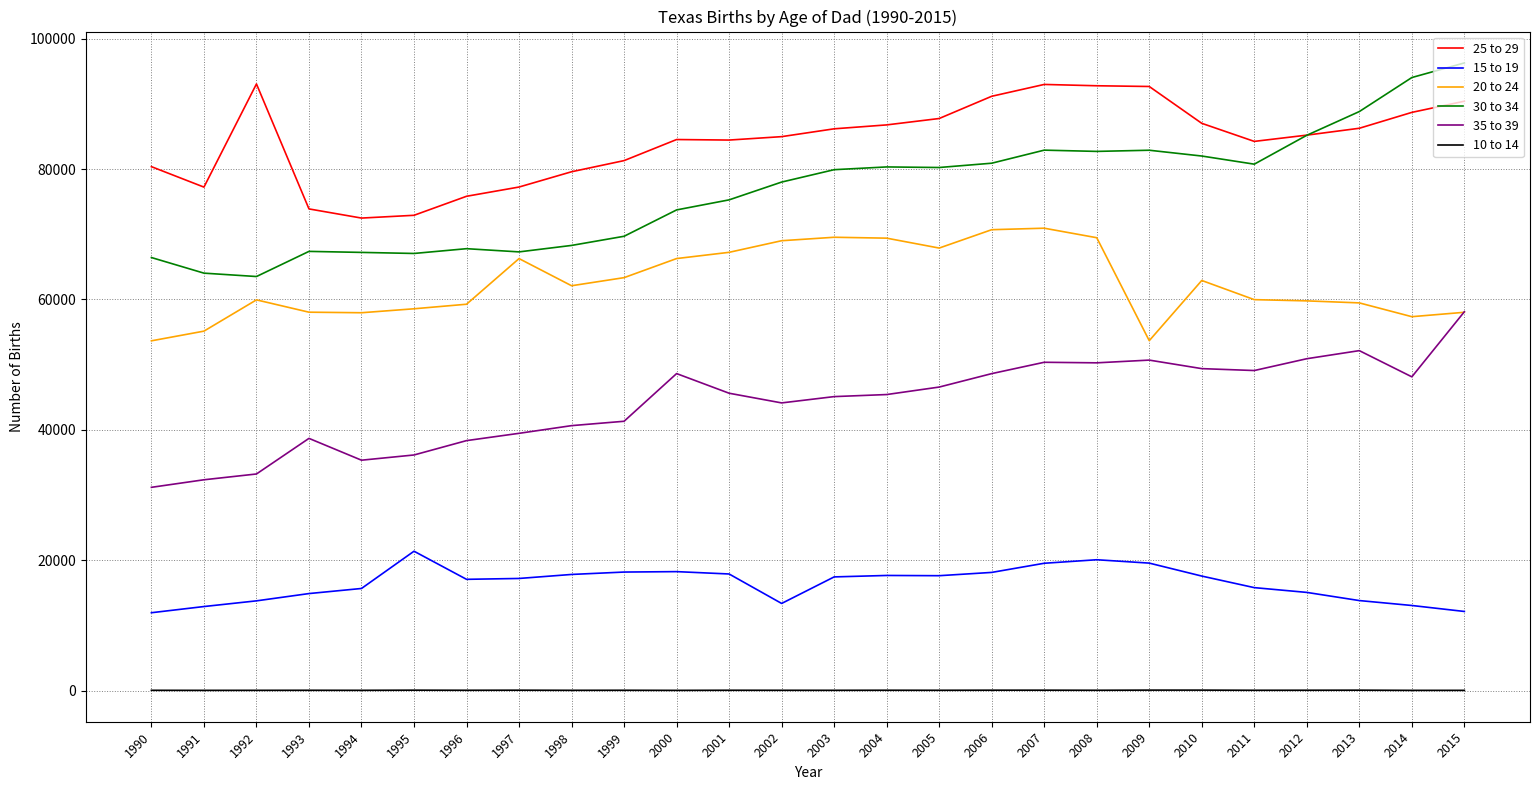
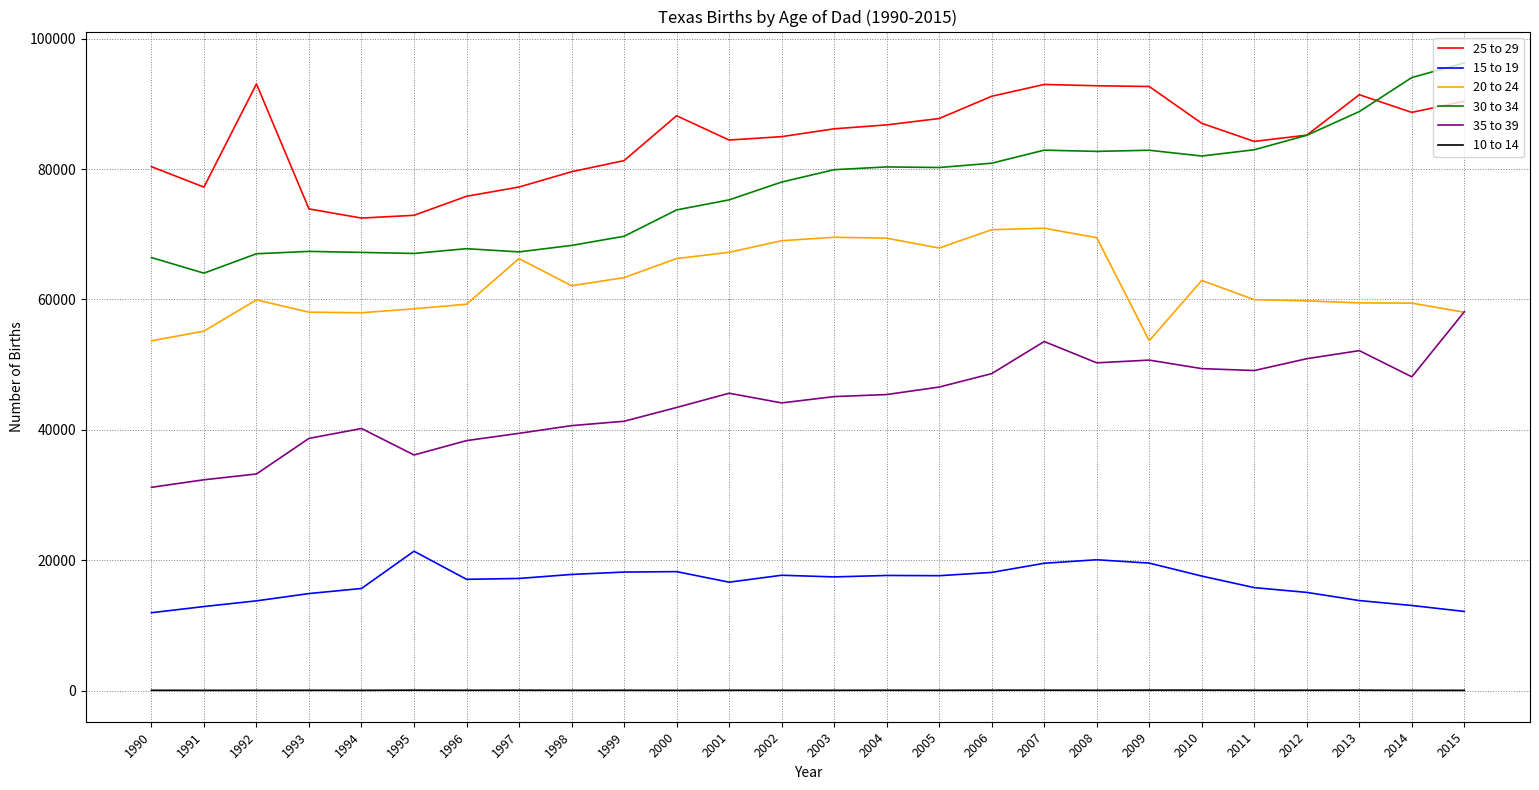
  {
    "25 to 29": {
      "1990": 80000,
      "1991": 77000,
      "1992": 93000,
      "1993": 74000,
      "1994": 72000,
      "1995": 73000,
      "1996": 76000,
      "1997": 77000,
      "1998": 80000,
      "1999": 81000,
-     "2000": 85000,
+     "2000": 88000,
      "2001": 84000,
      "2002": 85000,
      "2003": 86000,
      "2004": 87000,
      "2005": 88000,
      "2006": 91000,
      "2007": 93000,
      "2008": 93000,
      "2009": 93000,
      "2010": 87000,
      "2011": 84000,
-     "2013": 86000,
+     "2013": 91000,
      "2014": 89000
    },
    "15 to 19": {
      "1990": 12000,
      "1991": 13000,
      "1992": 14000,
      "1993": 15000,
      "1994": 16000,
      "1995": 21000,
      "1996": 17000,
      "1997": 17000,
      "1998": 18000,
      "1999": 18000,
      "2000": 18000,
-     "2001": 18000,
-     "2002": 13000,
+     "2001": 17000,
+     "2002": 18000,
      "2003": 17000,
      "2004": 18000,
      "2005": 18000,
      "2006": 18000,
      "2007": 20000,
      "2008": 20000,
      "2009": 20000,
      "2010": 18000,
      "2011": 16000,
      "2012": 15000,
      "2013": 14000,
      "2014": 13000,
      "2015": 12000
    },
    "20 to 24": {
      "1990": 54000,
      "1991": 55000,
      "1992": 60000,
      "1993": 58000,
      "1994": 58000,
      "1995": 59000,
      "1996": 59000,
      "1997": 66000,
      "1998": 62000,
      "1999": 63000,
      "2000": 66000,
      "2001": 67000,
      "2002": 69000,
      "2003": 70000,
      "2004": 69000,
      "2005": 68000,
      "2006": 71000,
      "2007": 71000,
      "2008": 69000,
      "2009": 54000,
      "2010": 63000,
      "2011": 60000,
      "2012": 60000,
      "2013": 59000,
-     "2014": 57000
+     "2014": 59000
    },
    "30 to 34": {
      "1990": 66000,
      "1991": 64000,
-     "1992": 64000,
+     "1992": 67000,
      "1993": 67000,
      "1994": 67000,
      "1995": 67000,
      "1996": 68000,
      "1997": 67000,
      "1998": 68000,
      "1999": 70000,
      "2000": 74000,
      "2001": 75000,
      "2002": 78000,
      "2003": 80000,
      "2004": 80000,
      "2005": 80000,
      "2006": 81000,
      "2007": 83000,
      "2008": 83000,
      "2009": 83000,
      "2010": 82000,
-     "2011": 81000,
+     "2011": 83000,
      "2013": 89000,
      "2014": 94000
    },
    "35 to 39": {
      "1990": 31000,
      "1991": 32000,
      "1992": 33000,
      "1993": 39000,
-     "1994": 35000,
+     "1994": 40000,
      "1995": 36000,
      "1996": 38000,
      "1997": 39000,
      "1998": 41000,
      "1999": 41000,
-     "2000": 49000,
+     "2000": 43000,
      "2001": 46000,
      "2002": 44000,
      "2003": 45000,
      "2004": 45000,
      "2005": 47000,
      "2006": 49000,
-     "2007": 50000,
+     "2007": 54000,
      "2008": 50000,
      "2009": 51000,
      "2010": 49000,
      "2011": 49000,
      "2012": 51000,
      "2013": 52000,
      "2014": 48000
    },
    "10 to 14": {
      "1990": 0,
      "1991": 0,
      "1992": 0,
      "1993": 0,
      "1994": 0,
      "1995": 0,
      "1996": 0,
      "1997": 0,
      "1998": 0,
      "1999": 0,
      "2000": 0,
      "2001": 0,
      "2002": 0,
      "2003": 0,
      "2004": 0,
      "2005": 0,
      "2006": 0,
      "2007": 0,
      "2008": 0,
      "2009": 0,
      "2010": 0,
      "2011": 0,
      "2012": 0,
      "2013": 0,
      "2014": 0,
      "2015": 0
    }
  }
